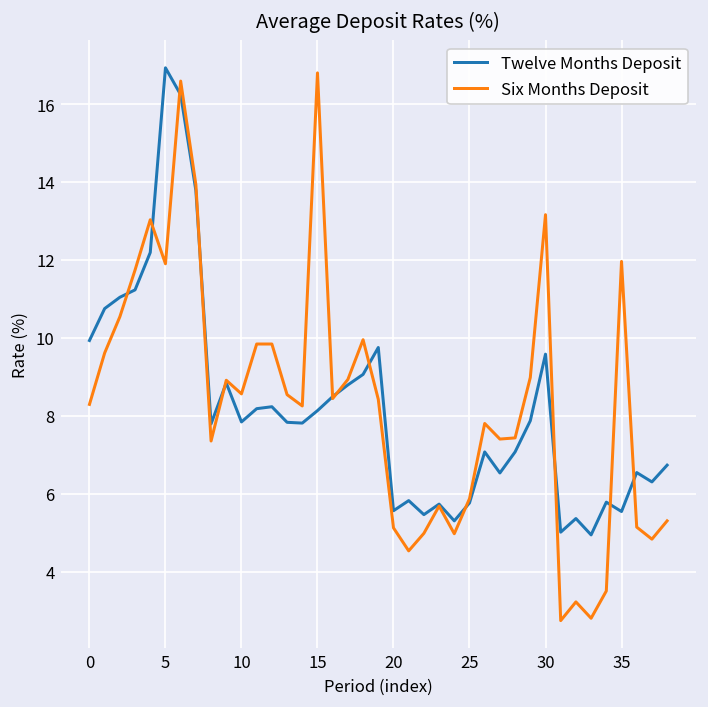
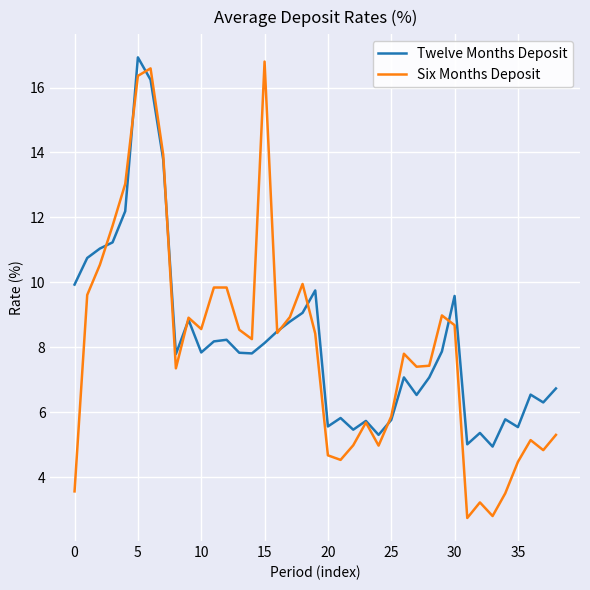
  {
    "Twelve Months Deposit": {
      "0": 9.9,
      "5": 16.9,
      "10": 7.8,
      "15": 8.1,
      "20": 5.6,
      "25": 5.8,
      "30": 9.6,
      "35": 5.5
    },
    "Six Months Deposit": {
-     "0": 8.3,
-     "5": 11.9,
+     "0": 3.6,
+     "5": 16.4,
      "10": 8.6,
      "15": 16.8,
-     "20": 5.1,
+     "20": 4.7,
      "25": 5.9,
-     "30": 13.2,
-     "35": 12.0
+     "30": 8.7,
+     "35": 4.5
    }
  }
